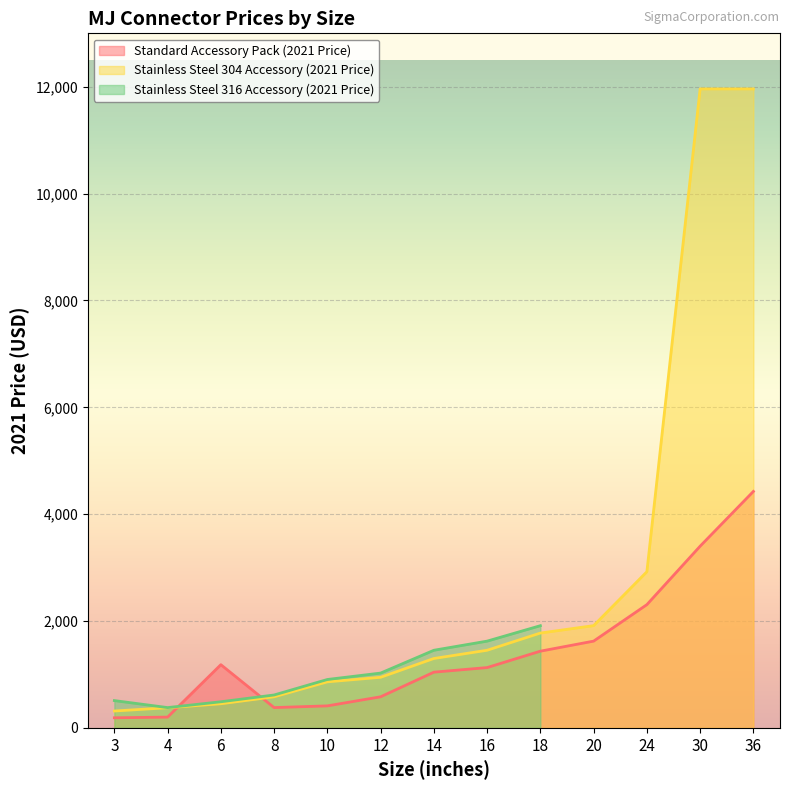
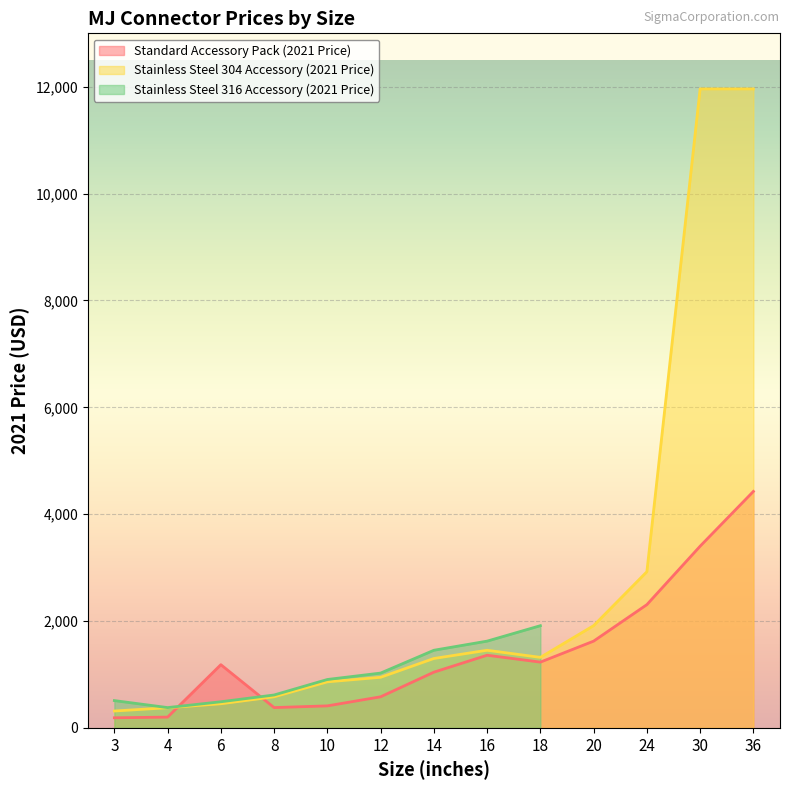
  {
    "Standard Accessory Pack (2021 Price)": {
      "3": "200",
      "4": "200",
      "6": "1,200",
      "8": "400",
      "10": "400",
      "12": "600",
      "14": "1,000",
-     "16": "1,100",
-     "18": "1,400",
+     "16": "1,400",
+     "18": "1,200",
      "20": "1,600",
      "24": "2,300",
      "30": "3,400",
      "36": "4,400"
    },
    "Stainless Steel 304 Accessory (2021 Price)": {
      "3": "300",
      "12": "900",
      "14": "1,300",
      "16": "1,500",
-     "18": "1,800",
+     "18": "1,300",
      "20": "1,900",
      "24": "2,900",
      "30": "12,000",
      "36": "12,000"
    },
    "Stainless Steel 316 Accessory (2021 Price)": {
      "3": "500",
      "12": "1,000",
      "14": "1,500",
      "16": "1,600",
      "18": "1,900"
    }
  }
